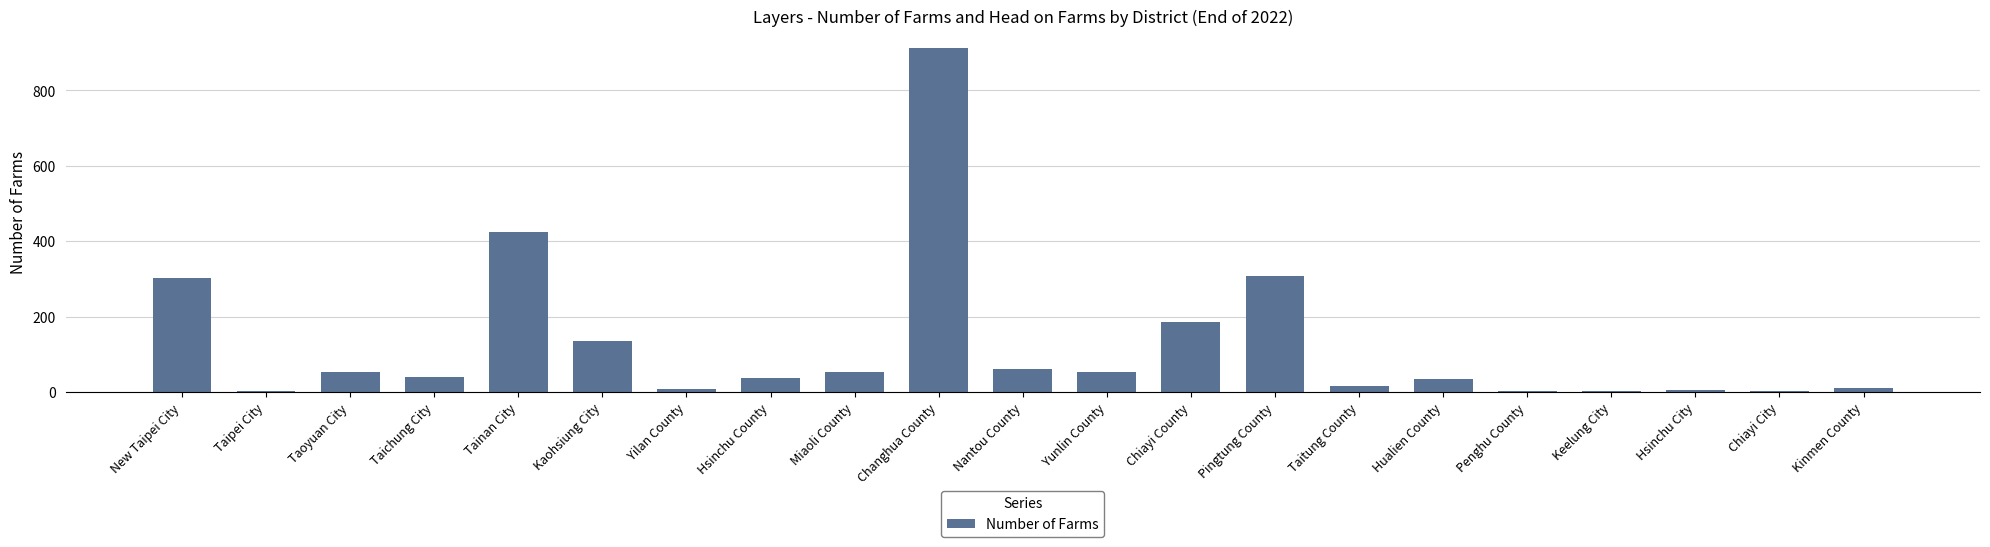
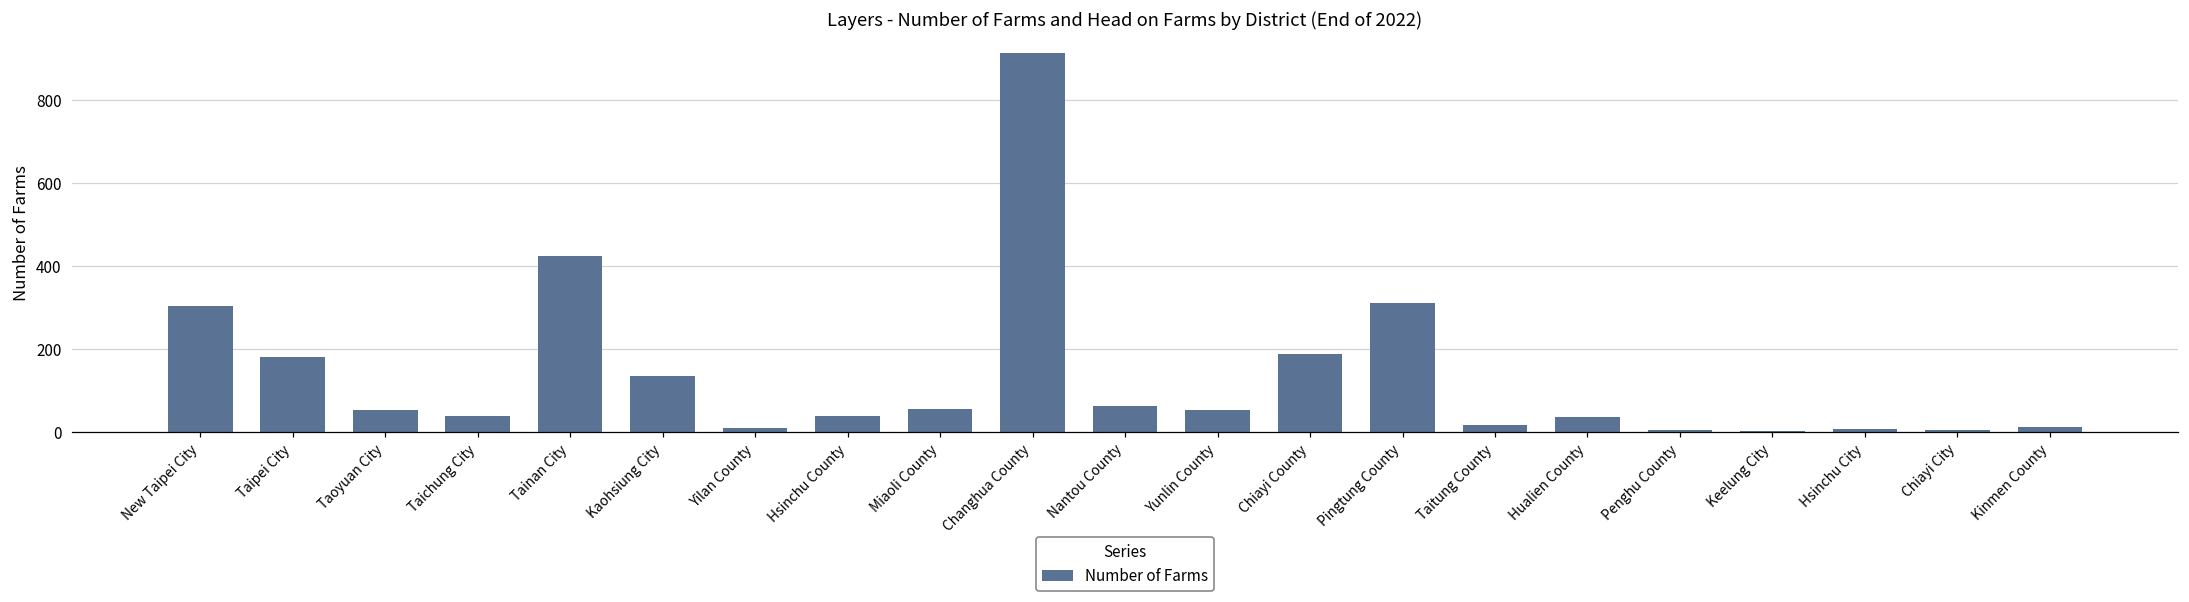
  {
    "New Taipei City": 300,
-   "Taipei City": 0,
+   "Taipei City": 180,
    "Taoyuan City": 50,
    "Taichung City": 40,
    "Tainan City": 420,
    "Kaohsiung City": 140,
    "Yilan County": 10,
    "Hsinchu County": 40,
    "Miaoli County": 50,
    "Changhua County": 910,
    "Nantou County": 60,
    "Yunlin County": 50,
    "Chiayi County": 190,
    "Pingtung County": 310,
    "Taitung County": 20,
    "Hualien County": 40,
    "Hsinchu City": 10,
    "Kinmen County": 10
  }
